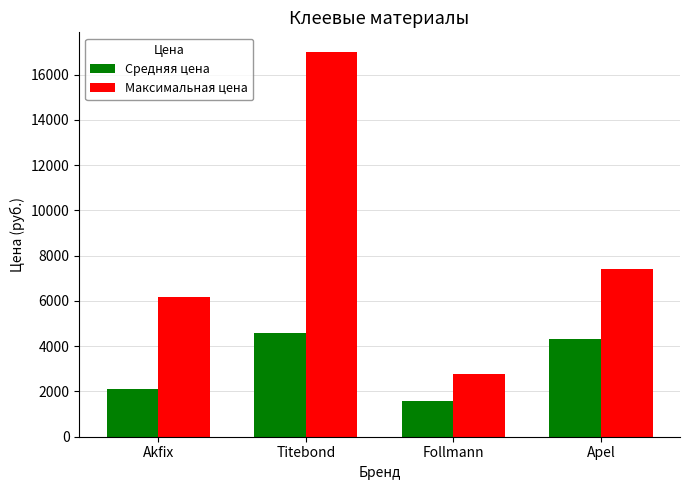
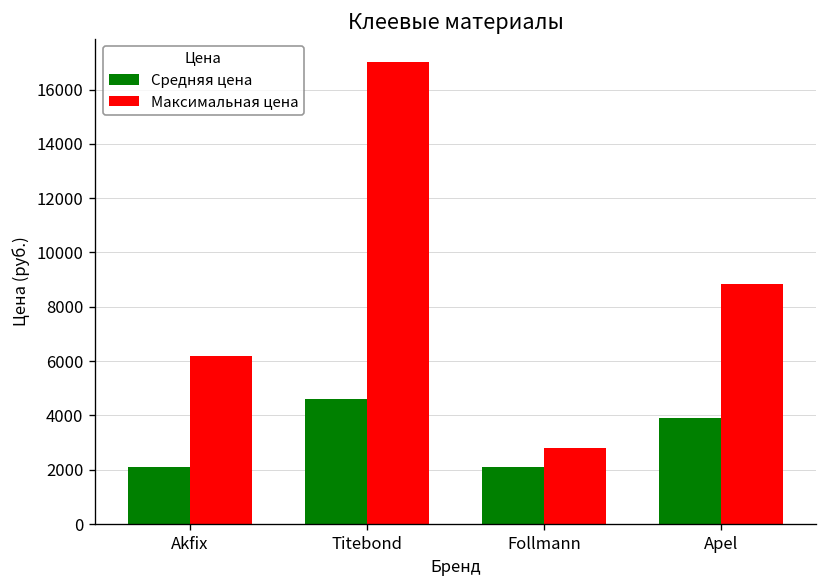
  {
    "Средняя цена": {
      "Akfix": 2100,
      "Titebond": 4600,
-     "Follmann": 1600,
-     "Apel": 4300
+     "Follmann": 2100,
+     "Apel": 3900
    },
    "Максимальная цена": {
      "Akfix": 6200,
      "Titebond": 17000,
      "Follmann": 2800,
-     "Apel": 7400
+     "Apel": 8800
    }
  }
